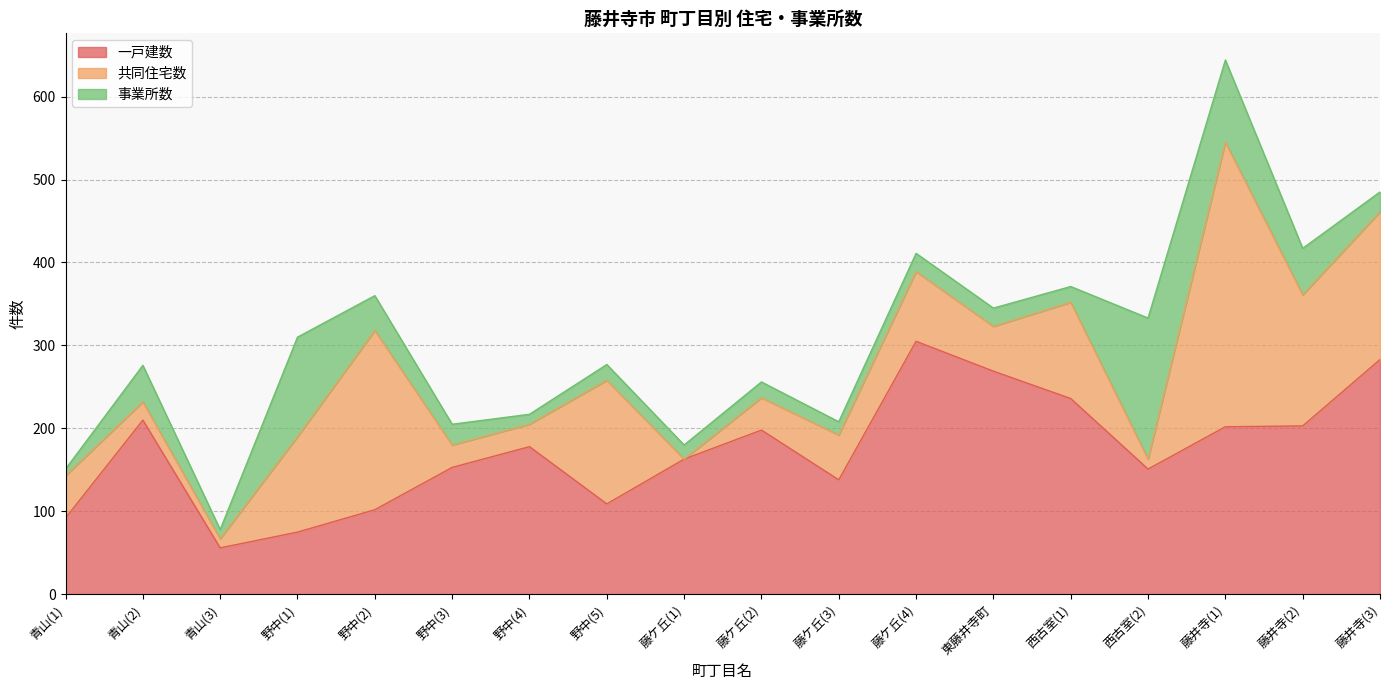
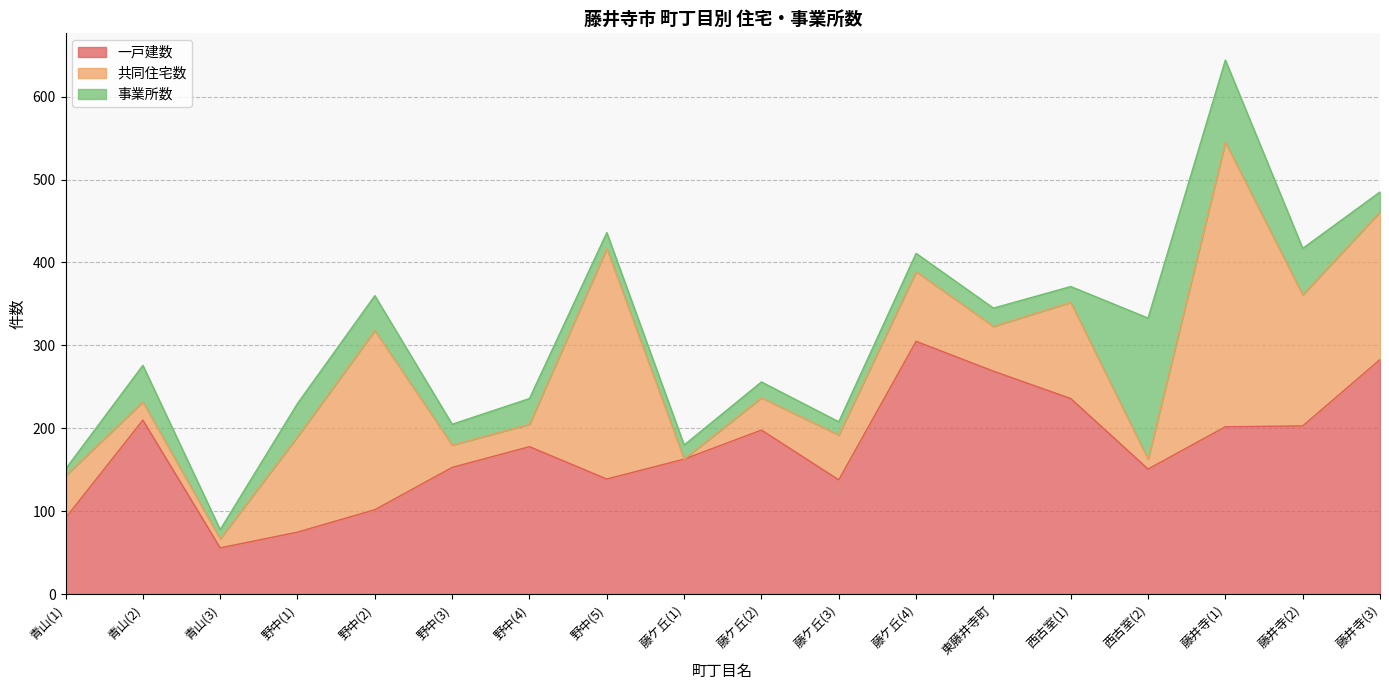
  {
    "一戸建数": {
      "青山(1)": 90,
      "青山(2)": 210,
      "青山(3)": 60,
      "野中(1)": 80,
      "野中(2)": 100,
      "野中(3)": 150,
      "野中(4)": 180,
-     "野中(5)": 110,
+     "野中(5)": 140,
      "藤ケ丘(2)": 200,
      "藤ケ丘(3)": 140,
      "藤ケ丘(4)": 310,
      "東藤井寺町": 270,
      "西古室(1)": 240,
      "西古室(2)": 150,
      "藤井寺(1)": 200,
      "藤井寺(2)": 200,
      "藤井寺(3)": 280
    },
    "共同住宅数": {
      "青山(1)": 50,
      "青山(2)": 20,
      "青山(3)": 10,
      "野中(1)": 120,
      "野中(2)": 220,
      "野中(3)": 30,
      "野中(4)": 30,
-     "野中(5)": 150,
+     "野中(5)": 280,
      "藤ケ丘(2)": 40,
      "藤ケ丘(3)": 50,
      "藤ケ丘(4)": 80,
      "東藤井寺町": 50,
      "西古室(1)": 120,
      "西古室(2)": 10,
      "藤井寺(1)": 340,
      "藤井寺(2)": 160,
      "藤井寺(3)": 180
    },
    "事業所数": {
      "青山(1)": 10,
      "青山(2)": 40,
      "青山(3)": 10,
-     "野中(1)": 120,
+     "野中(1)": 40,
      "野中(2)": 40,
      "野中(3)": 30,
-     "野中(4)": 10,
+     "野中(4)": 30,
      "野中(5)": 20,
      "藤ケ丘(1)": 20,
      "藤ケ丘(2)": 20,
      "藤ケ丘(3)": 20,
      "藤ケ丘(4)": 20,
      "東藤井寺町": 20,
      "西古室(1)": 20,
      "西古室(2)": 170,
      "藤井寺(1)": 100,
      "藤井寺(2)": 60,
      "藤井寺(3)": 20
    }
  }
